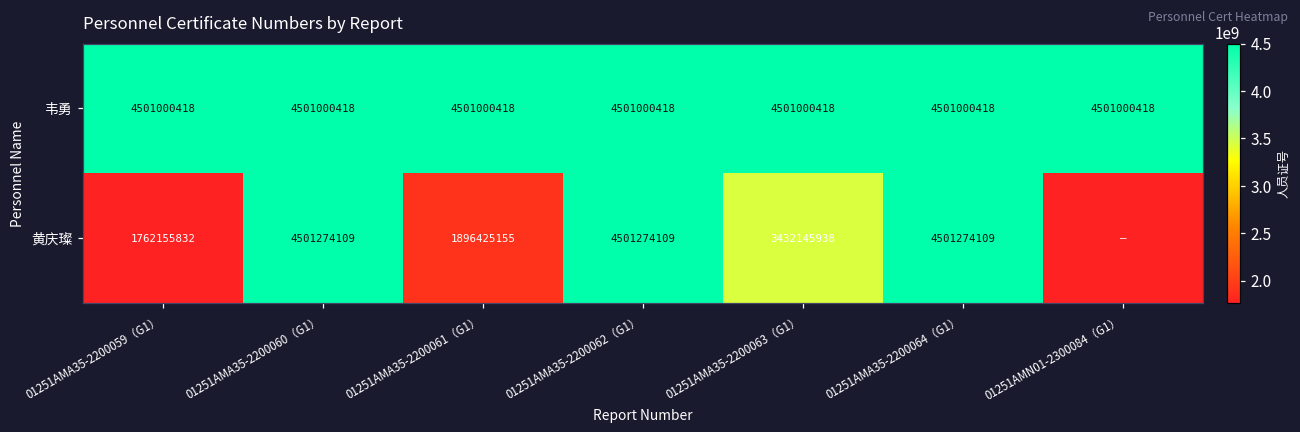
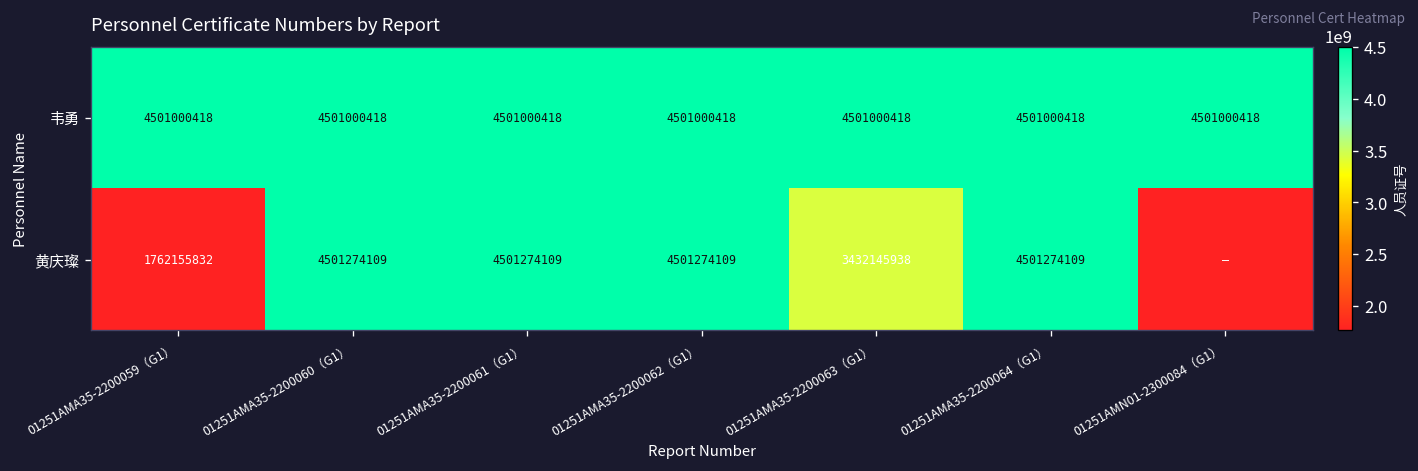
  {
    "韦勇": {
      "01251AMA35-2200059（G1）": 4501000418,
      "01251AMA35-2200060（G1）": 4501000418,
      "01251AMA35-2200061（G1）": 4501000418,
      "01251AMA35-2200062（G1）": 4501000418,
      "01251AMA35-2200063（G1）": 4501000418,
      "01251AMA35-2200064（G1）": 4501000418,
      "01251AMN01-2300084（G1）": 4501000418
    },
    "黄庆璨": {
      "01251AMA35-2200059（G1）": 1762155832,
      "01251AMA35-2200060（G1）": 4501274109,
-     "01251AMA35-2200061（G1）": 1896425155,
+     "01251AMA35-2200061（G1）": 4501274109,
      "01251AMA35-2200062（G1）": 4501274109,
      "01251AMA35-2200063（G1）": 3432145938,
      "01251AMA35-2200064（G1）": 4501274109
    }
  }
